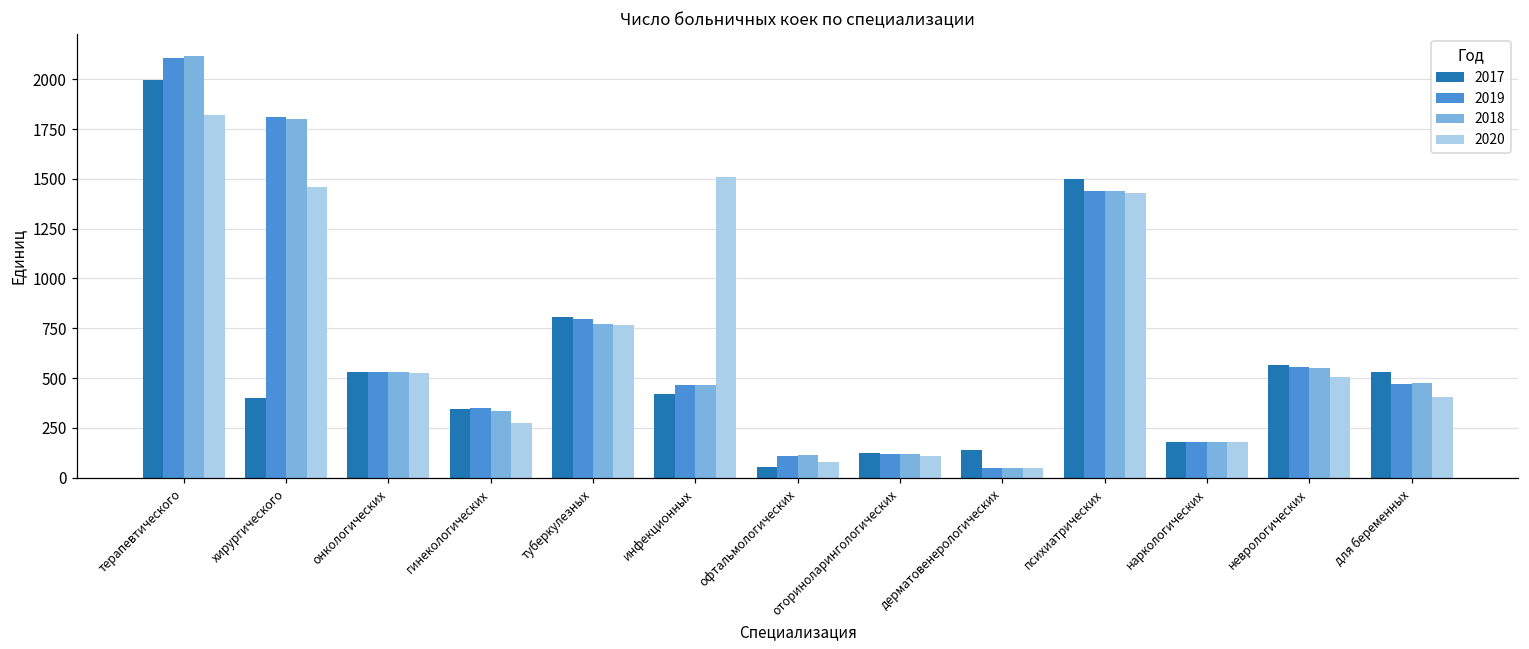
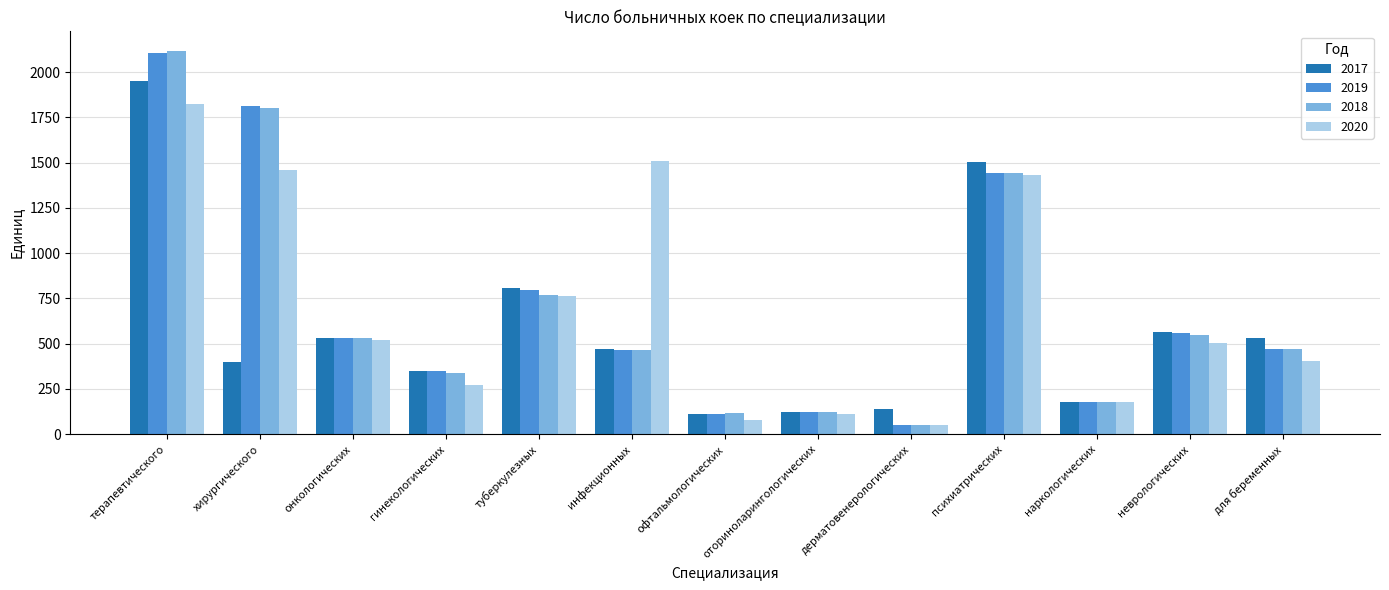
  {
    "2017": {
-     "терапевтического": 2000,
+     "терапевтического": 1950,
      "хирургического": 400,
      "онкологических": 530,
      "гинекологических": 350,
      "туберкулезных": 810,
-     "инфекционных": 420,
-     "офтальмологических": 50,
+     "инфекционных": 470,
+     "офтальмологических": 110,
      "оториноларингологических": 120,
      "дерматовенерологических": 140,
      "психиатрических": 1500,
      "наркологических": 180,
      "неврологических": 560,
      "для беременных": 530
    }
  }
